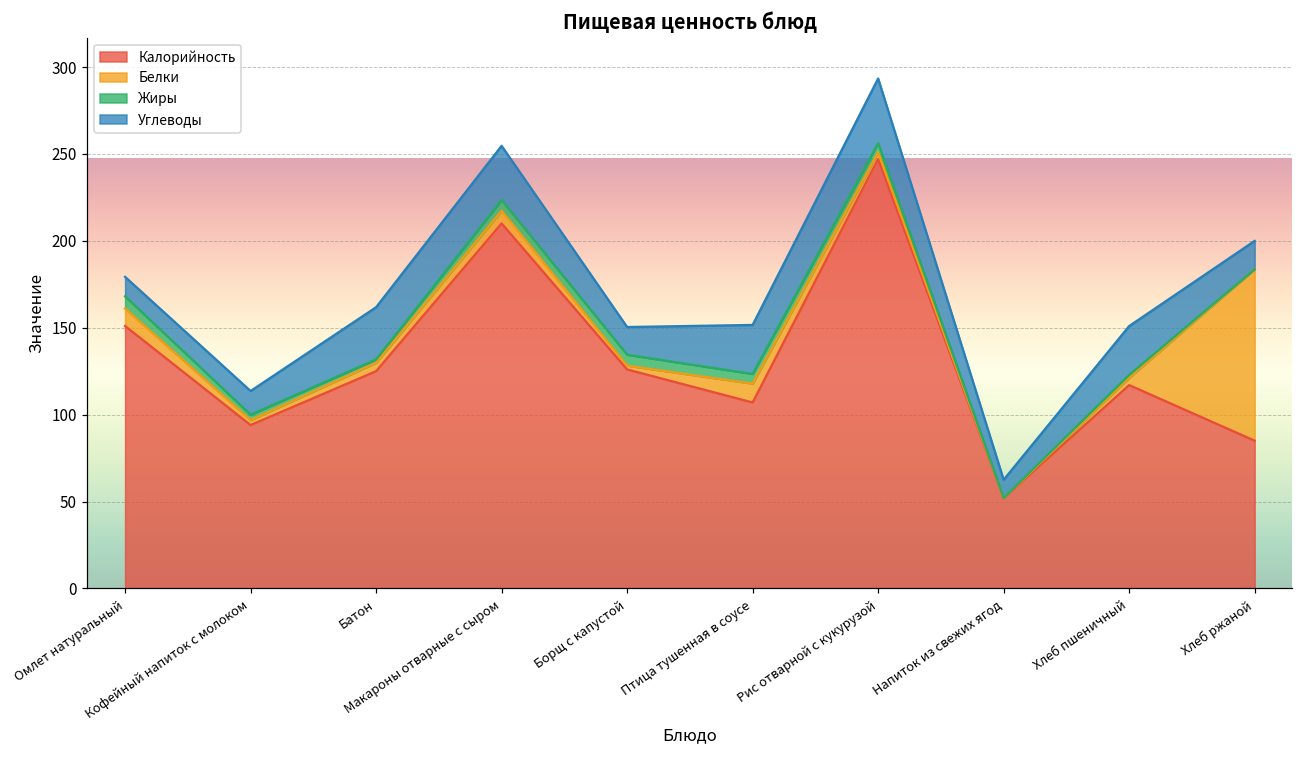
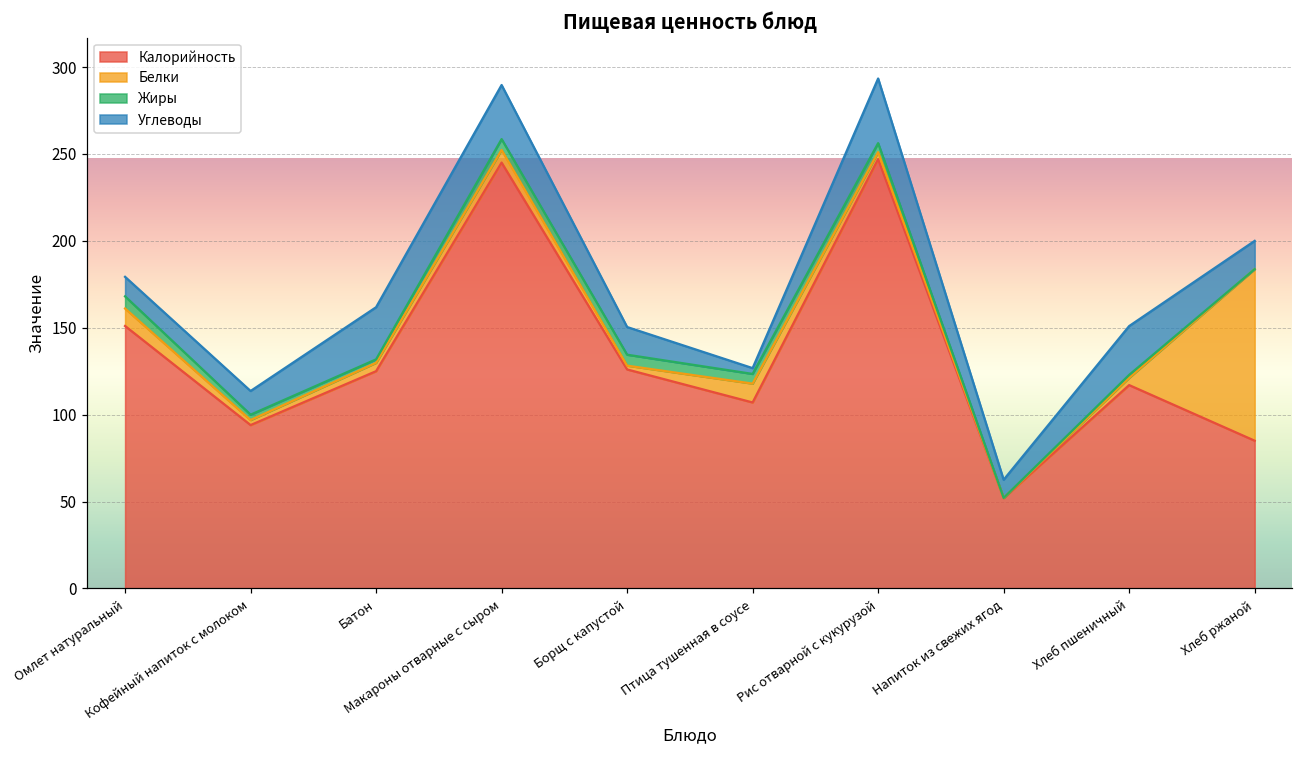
  {
    "Калорийность": {
      "Омлет натуральный": 151,
      "Кофейный напиток с молоком": 94,
      "Батон": 125,
-     "Макароны отварные с сыром": 210,
+     "Макароны отварные с сыром": 245,
      "Борщ с капустой": 126,
      "Птица тушенная в соусе": 107,
      "Рис отварной с кукурузой": 247,
      "Хлеб пшеничный": 117,
      "Хлеб ржаной": 85
    },
    "Белки": {
      "Омлет натуральный": 10,
      "Кофейный напиток с молоком": 3,
      "Батон": 5,
      "Макароны отварные с сыром": 7,
      "Борщ с капустой": 2,
      "Птица тушенная в соусе": 11,
      "Рис отварной с кукурузой": 4,
      "Хлеб пшеничный": 4
    },
    "Жиры": {
      "Омлет натуральный": 7,
      "Кофейный напиток с молоком": 3,
      "Батон": 2,
      "Макароны отварные с сыром": 6,
      "Борщ с капустой": 6,
      "Птица тушенная в соусе": 6,
      "Рис отварной с кукурузой": 5,
      "Хлеб пшеничный": 2
    },
    "Углеводы": {
      "Омлет натуральный": 11,
      "Кофейный напиток с молоком": 14,
      "Батон": 30,
      "Макароны отварные с сыром": 31,
      "Борщ с капустой": 16,
-     "Птица тушенная в соусе": 28,
+     "Птица тушенная в соусе": 3,
      "Рис отварной с кукурузой": 37,
      "Напиток из свежих ягод": 10,
      "Хлеб пшеничный": 28,
      "Хлеб ржаной": 16
    }
  }
